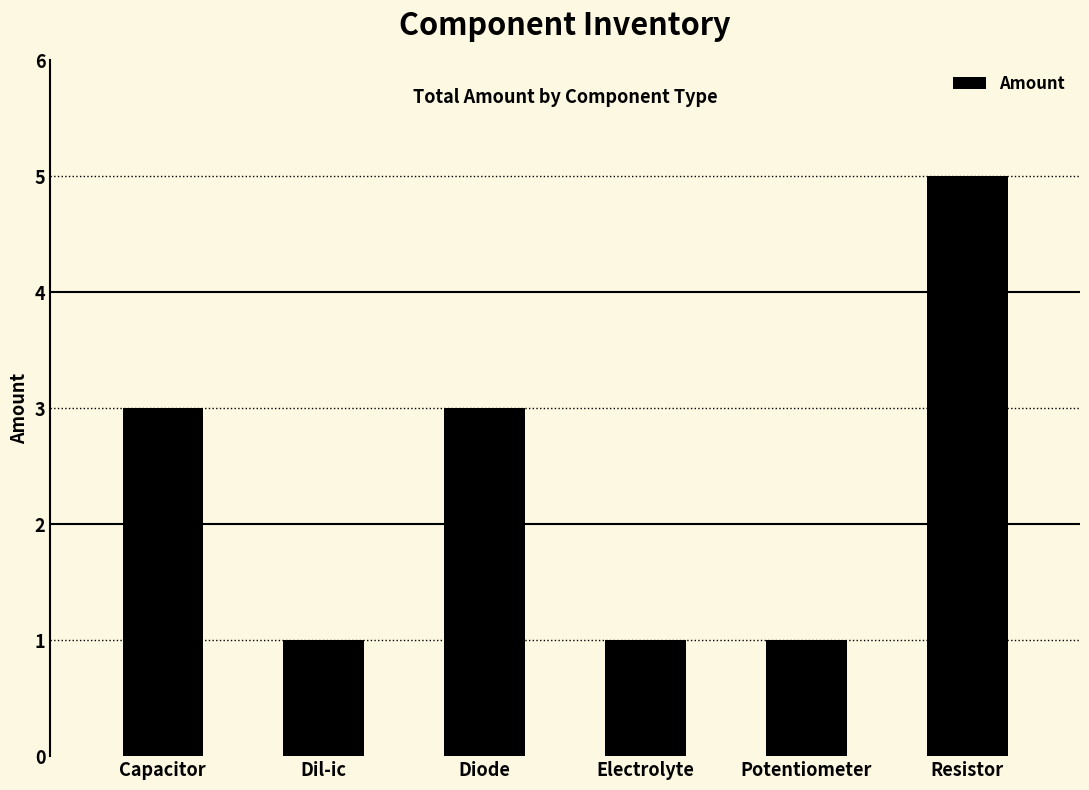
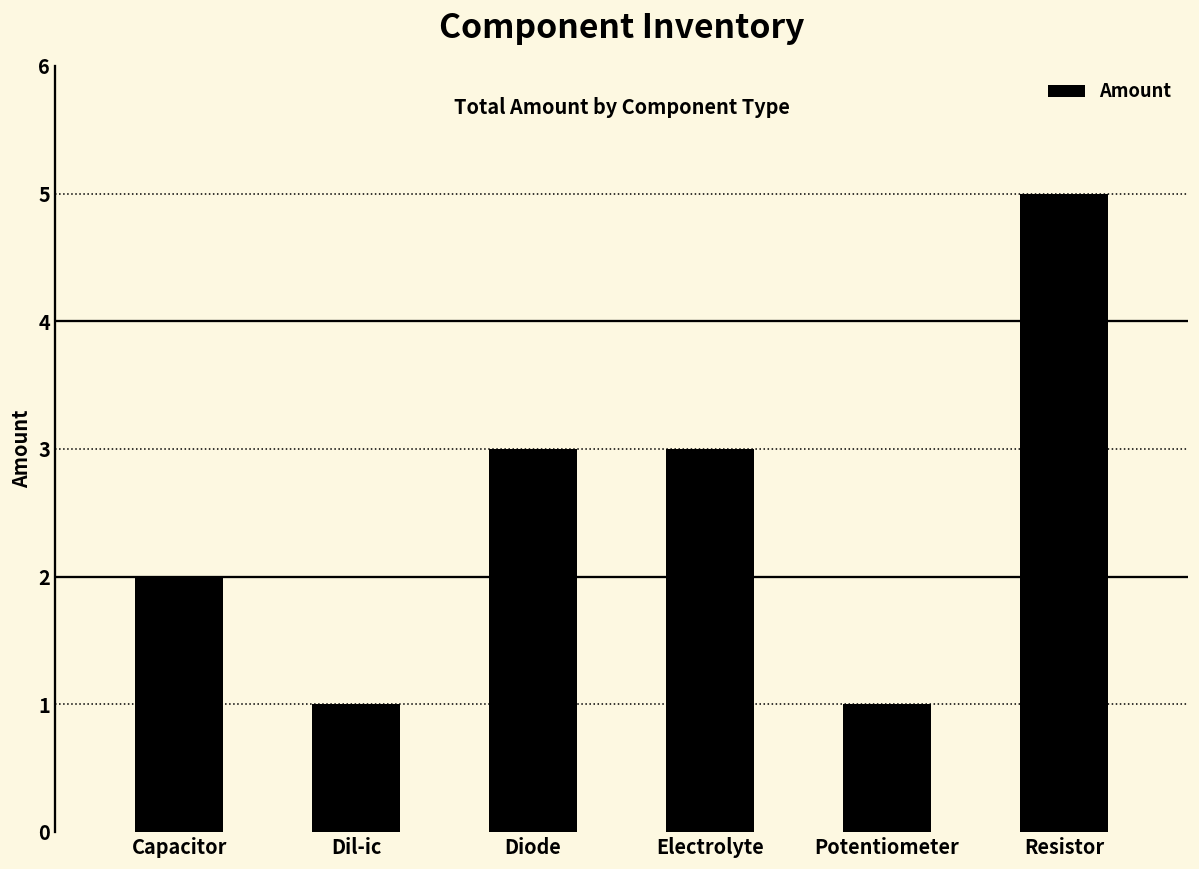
  {
-   "Capacitor": 3,
+   "Capacitor": 2,
    "Dil-ic": 1,
    "Diode": 3,
-   "Electrolyte": 1,
+   "Electrolyte": 3,
    "Potentiometer": 1,
    "Resistor": 5
  }
